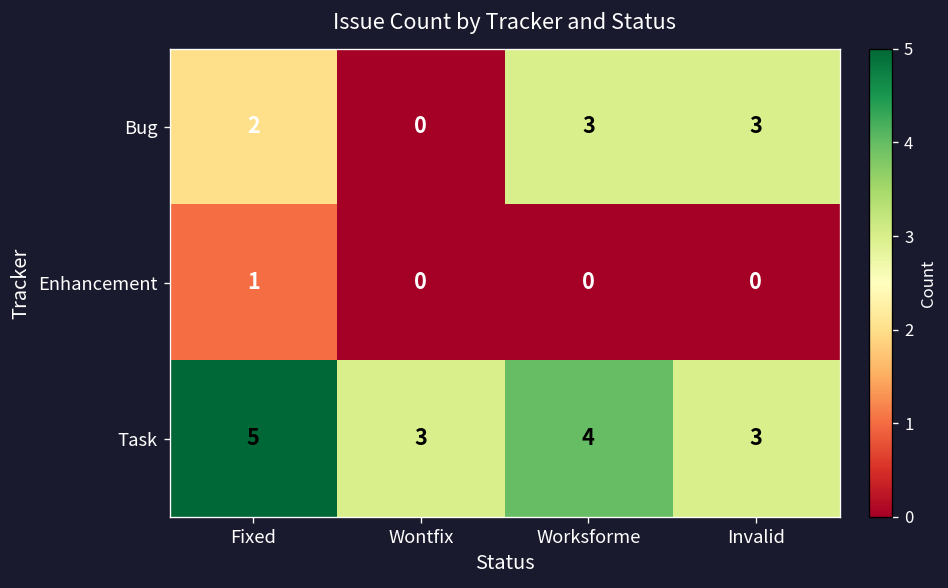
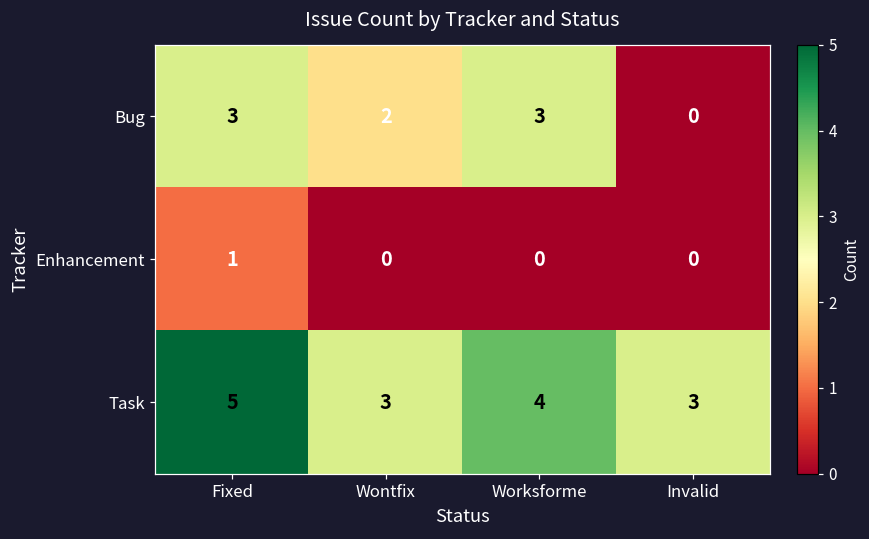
  {
    "Bug": {
-     "Fixed": 2,
-     "Wontfix": 0,
+     "Fixed": 3,
+     "Wontfix": 2,
      "Worksforme": 3,
-     "Invalid": 3
+     "Invalid": 0
    },
    "Enhancement": {
      "Fixed": 1,
      "Wontfix": 0,
      "Worksforme": 0,
      "Invalid": 0
    },
    "Task": {
      "Fixed": 5,
      "Wontfix": 3,
      "Worksforme": 4,
      "Invalid": 3
    }
  }
